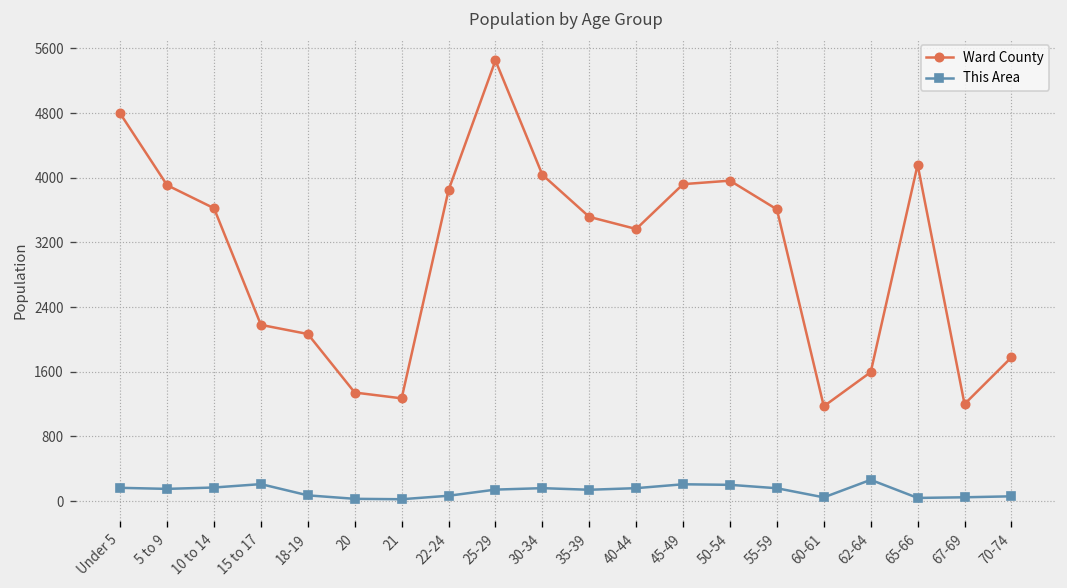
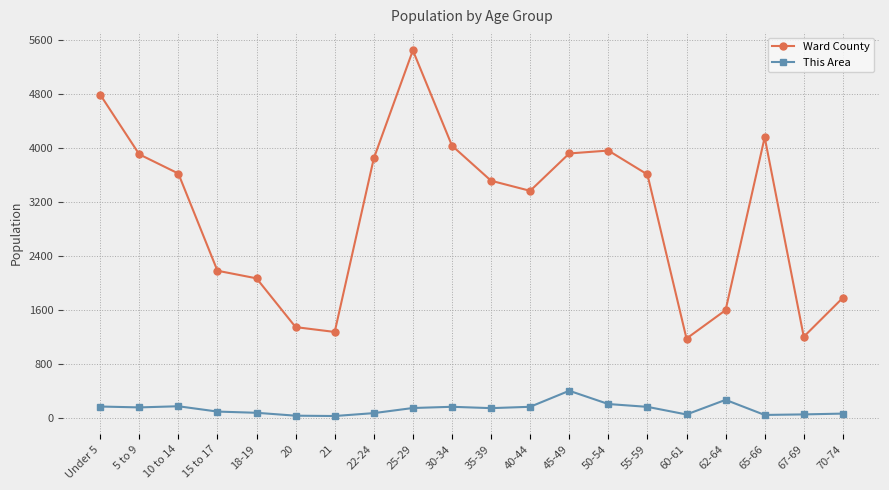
  {
    "Ward County": {
      "Under 5": 4800,
      "5 to 9": 3900,
      "10 to 14": 3600,
      "15 to 17": 2200,
      "18-19": 2100,
      "20": 1300,
      "21": 1300,
      "22-24": 3800,
      "25-29": 5500,
      "30-34": 4000,
      "35-39": 3500,
      "40-44": 3400,
      "45-49": 3900,
      "50-54": 4000,
      "55-59": 3600,
      "60-61": 1200,
      "62-64": 1600,
      "65-66": 4200,
      "67-69": 1200,
      "70-74": 1800
    },
    "This Area": {
      "Under 5": 200,
      "5 to 9": 200,
      "10 to 14": 200,
-     "15 to 17": 200,
+     "15 to 17": 100,
      "18-19": 100,
      "20": 0,
      "21": 0,
      "22-24": 100,
      "25-29": 100,
      "30-34": 200,
      "35-39": 100,
      "40-44": 200,
-     "45-49": 200,
+     "45-49": 400,
      "50-54": 200,
      "55-59": 200,
      "60-61": 0,
      "62-64": 300,
      "65-66": 0,
      "67-69": 0,
      "70-74": 100
    }
  }
